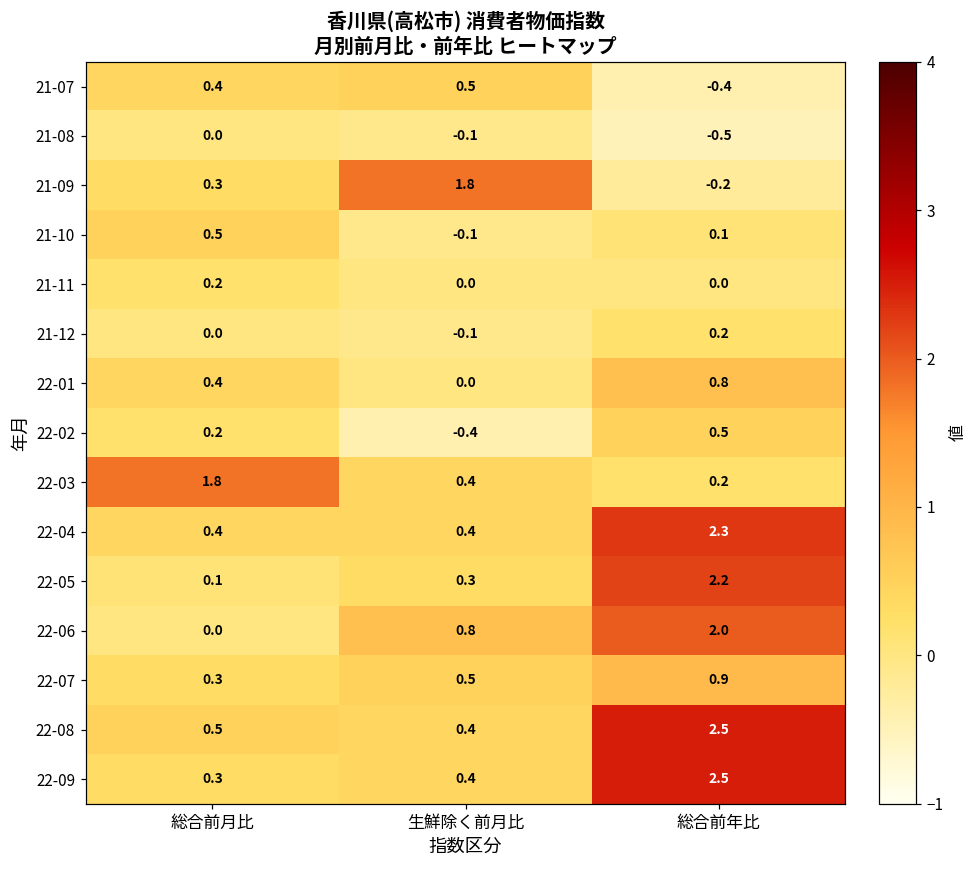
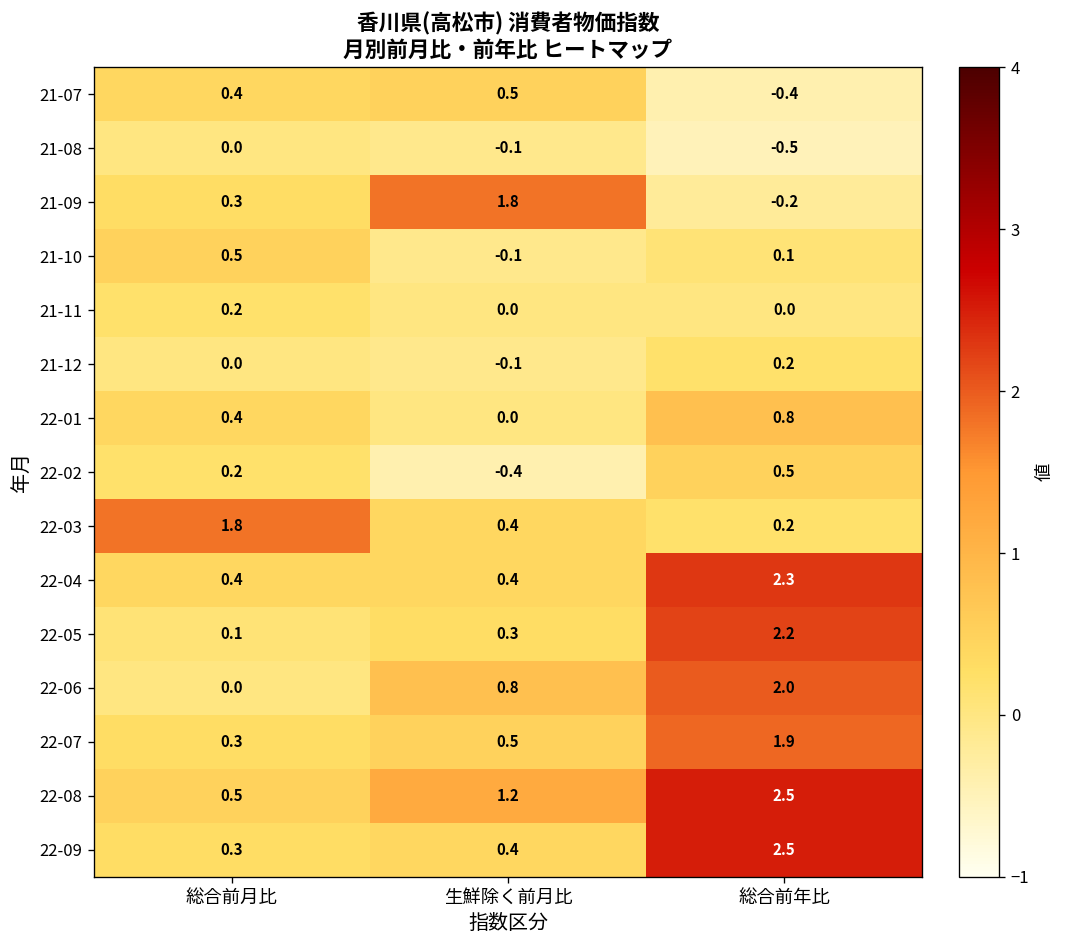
  {
    "21-07": {
      "総合前月比": 0.4,
      "生鮮除く前月比": 0.5,
      "総合前年比": -0.4
    },
    "21-08": {
      "総合前月比": 0.0,
      "生鮮除く前月比": -0.1,
      "総合前年比": -0.5
    },
    "21-09": {
      "総合前月比": 0.3,
      "生鮮除く前月比": 1.8,
      "総合前年比": -0.2
    },
    "21-10": {
      "総合前月比": 0.5,
      "生鮮除く前月比": -0.1,
      "総合前年比": 0.1
    },
    "21-11": {
      "総合前月比": 0.2,
      "生鮮除く前月比": 0.0,
      "総合前年比": 0.0
    },
    "21-12": {
      "総合前月比": 0.0,
      "生鮮除く前月比": -0.1,
      "総合前年比": 0.2
    },
    "22-01": {
      "総合前月比": 0.4,
      "生鮮除く前月比": 0.0,
      "総合前年比": 0.8
    },
    "22-02": {
      "総合前月比": 0.2,
      "生鮮除く前月比": -0.4,
      "総合前年比": 0.5
    },
    "22-03": {
      "総合前月比": 1.8,
      "生鮮除く前月比": 0.4,
      "総合前年比": 0.2
    },
    "22-04": {
      "総合前月比": 0.4,
      "生鮮除く前月比": 0.4,
      "総合前年比": 2.3
    },
    "22-05": {
      "総合前月比": 0.1,
      "生鮮除く前月比": 0.3,
      "総合前年比": 2.2
    },
    "22-06": {
      "総合前月比": 0.0,
      "生鮮除く前月比": 0.8,
      "総合前年比": 2.0
    },
    "22-07": {
      "総合前月比": 0.3,
      "生鮮除く前月比": 0.5,
-     "総合前年比": 0.9
+     "総合前年比": 1.9
    },
    "22-08": {
      "総合前月比": 0.5,
-     "生鮮除く前月比": 0.4,
+     "生鮮除く前月比": 1.2,
      "総合前年比": 2.5
    },
    "22-09": {
      "総合前月比": 0.3,
      "生鮮除く前月比": 0.4,
      "総合前年比": 2.5
    }
  }
